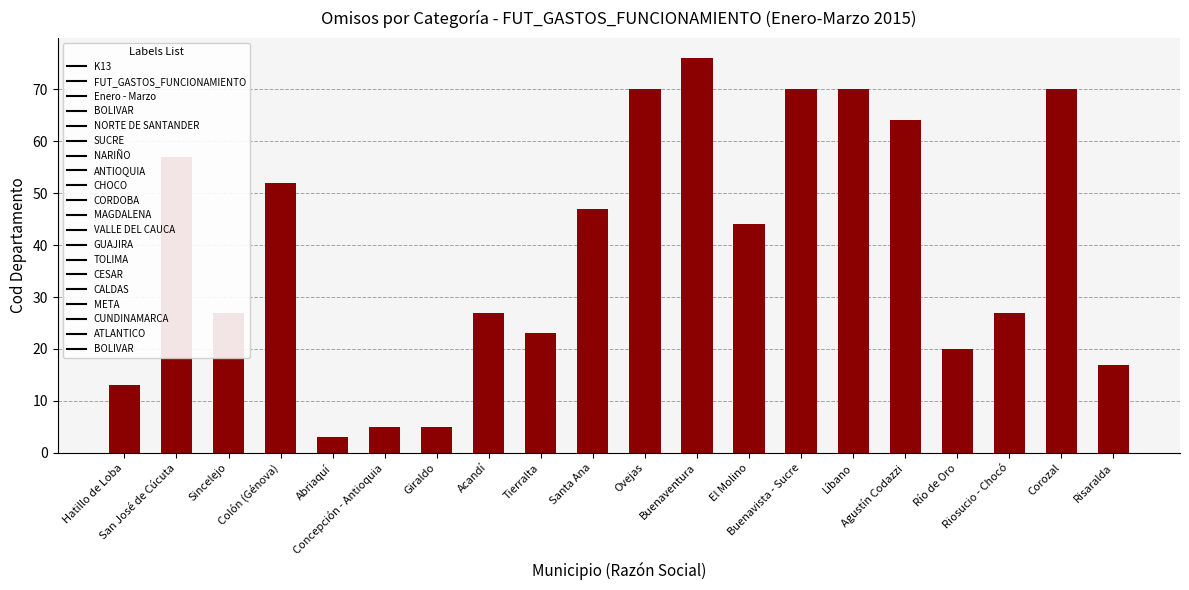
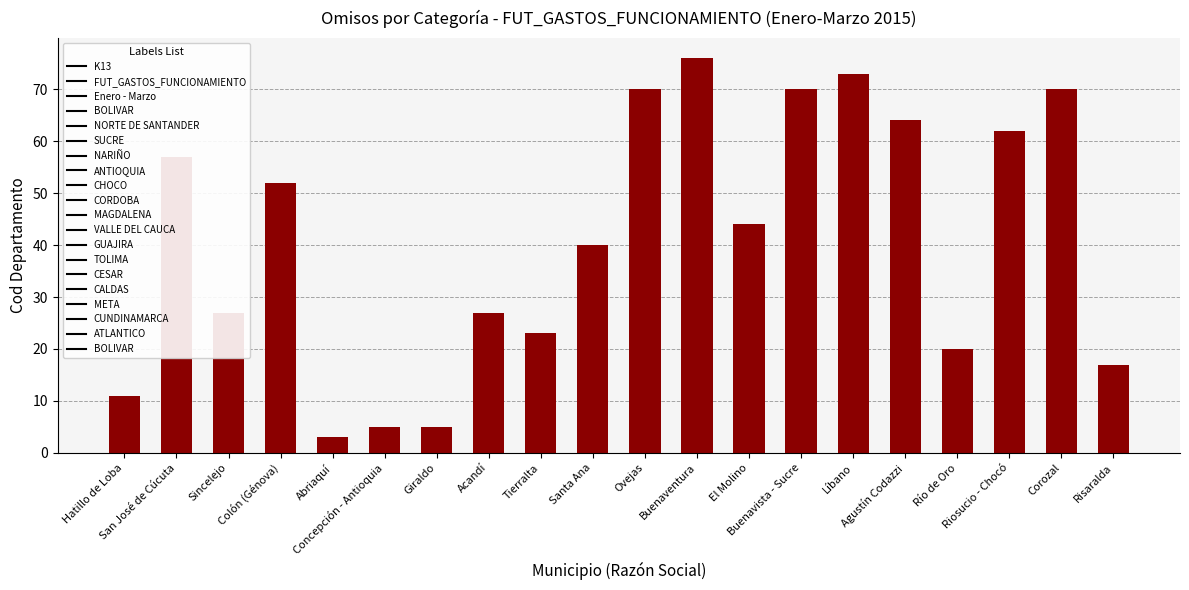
  {
-   "Hatillo de Loba": 13,
+   "Hatillo de Loba": 11,
    "Colón (Génova)": 52,
    "Abriaquí": 3,
    "Concepción - Antioquia": 5,
    "Giraldo": 5,
    "Acandí": 27,
    "Tierralta": 23,
-   "Santa Ana": 47,
+   "Santa Ana": 40,
    "Ovejas": 70,
    "Buenaventura": 76,
    "El Molino": 44,
    "Buenavista - Sucre": 70,
-   "Líbano": 70,
+   "Líbano": 73,
    "Agustín Codazzi": 64,
    "Río de Oro": 20,
-   "Riosucio - Chocó": 27,
+   "Riosucio - Chocó": 62,
    "Corozal": 70,
    "Risaralda": 17
  }
